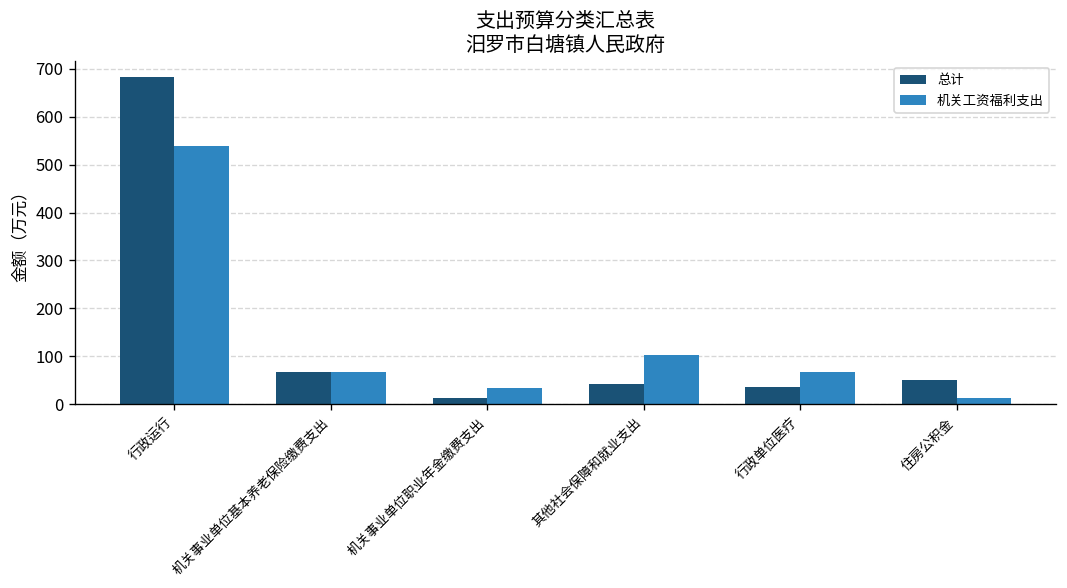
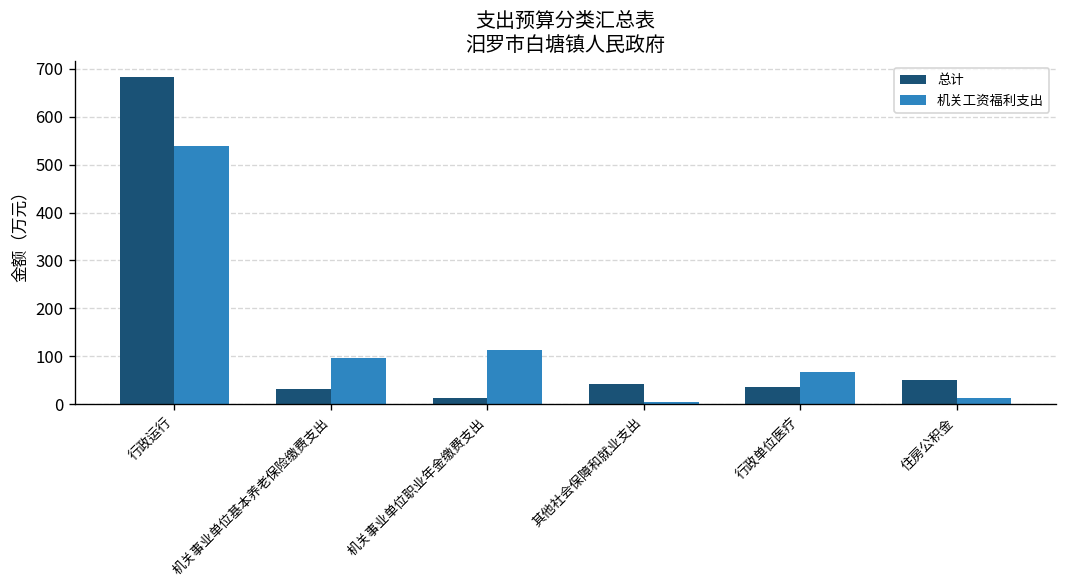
  {
    "总计": {
      "行政运行": 680,
-     "机关事业单位基本养老保险缴费支出": 70,
+     "机关事业单位基本养老保险缴费支出": 30,
      "机关事业单位职业年金缴费支出": 10,
      "其他社会保障和就业支出": 40,
      "行政单位医疗": 40,
      "住房公积金": 50
    },
    "机关工资福利支出": {
      "行政运行": 540,
-     "机关事业单位基本养老保险缴费支出": 70,
-     "机关事业单位职业年金缴费支出": 30,
-     "其他社会保障和就业支出": 100,
+     "机关事业单位基本养老保险缴费支出": 100,
+     "机关事业单位职业年金缴费支出": 110,
+     "其他社会保障和就业支出": 0,
      "行政单位医疗": 70,
      "住房公积金": 10
    }
  }
